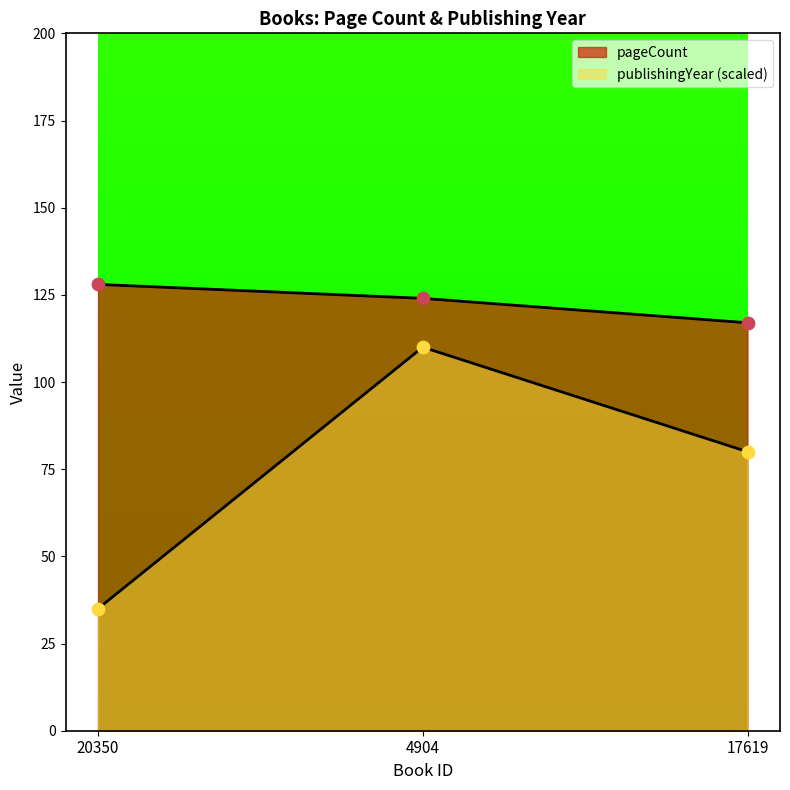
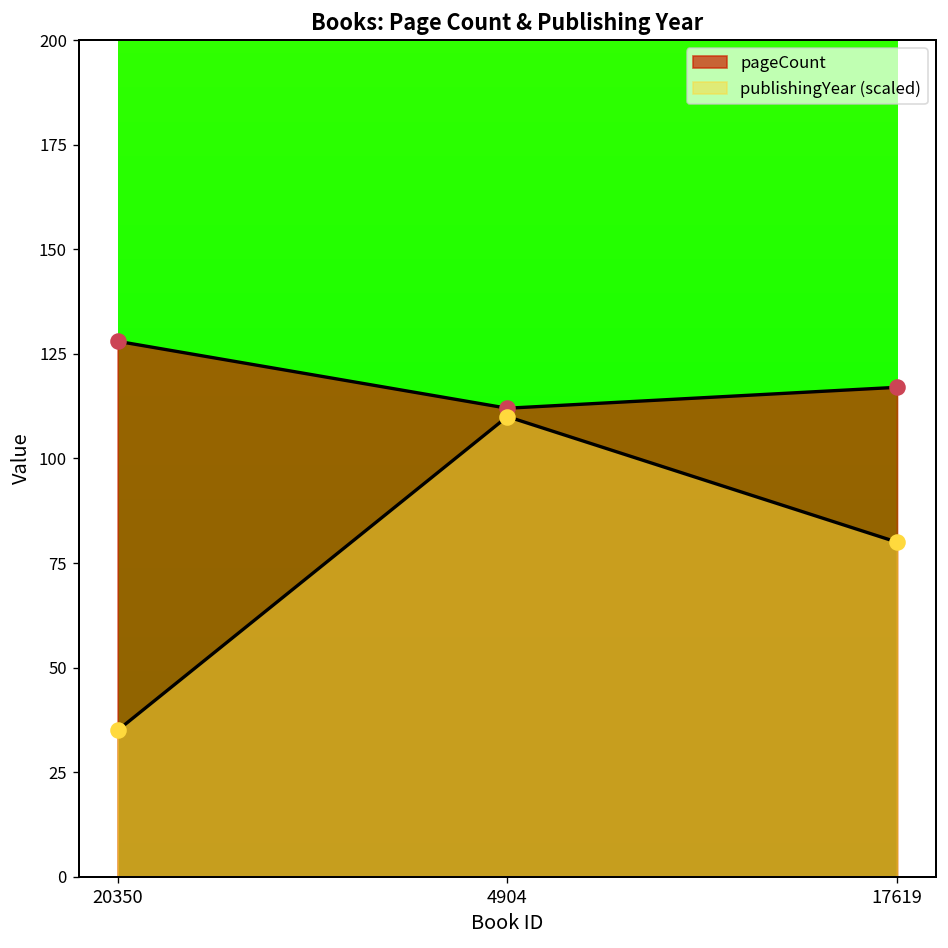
  {
    "pageCount": {
      "20350": 128,
-     "4904": 124,
+     "4904": 112,
      "17619": 117
    },
    "publishingYear (scaled)": {
      "20350": 35,
      "4904": 110,
      "17619": 80
    }
  }
